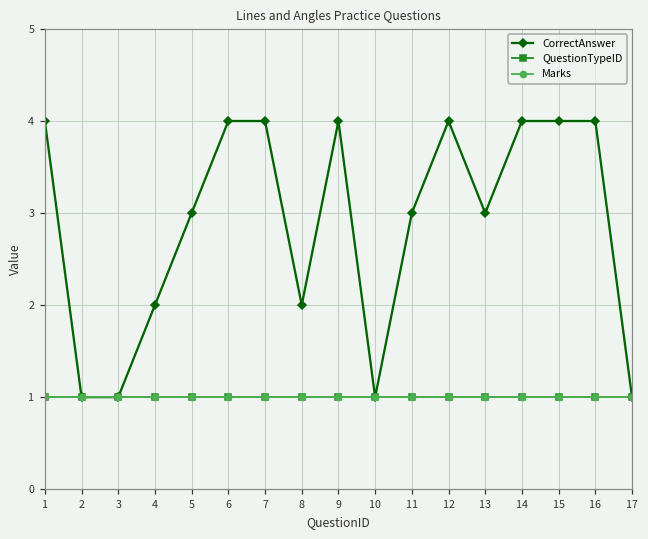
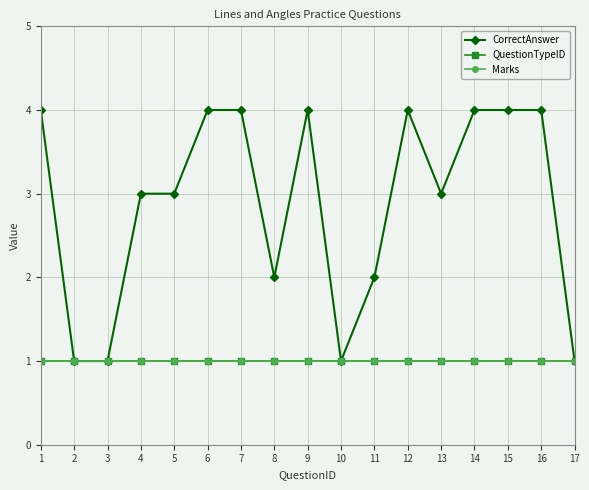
  {
    "CorrectAnswer": {
      "1": 4,
-     "4": 2,
+     "4": 3,
      "5": 3,
      "6": 4,
      "7": 4,
      "8": 2,
      "9": 4,
-     "11": 3,
+     "11": 2,
      "12": 4,
      "13": 3,
      "14": 4,
      "15": 4,
      "16": 4
    },
    "Marks": {
      "1": 1,
      "4": 1,
      "5": 1,
      "6": 1,
      "7": 1,
      "8": 1,
      "9": 1,
      "11": 1,
      "12": 1,
      "13": 1,
      "14": 1,
      "15": 1,
      "16": 1
    }
  }
